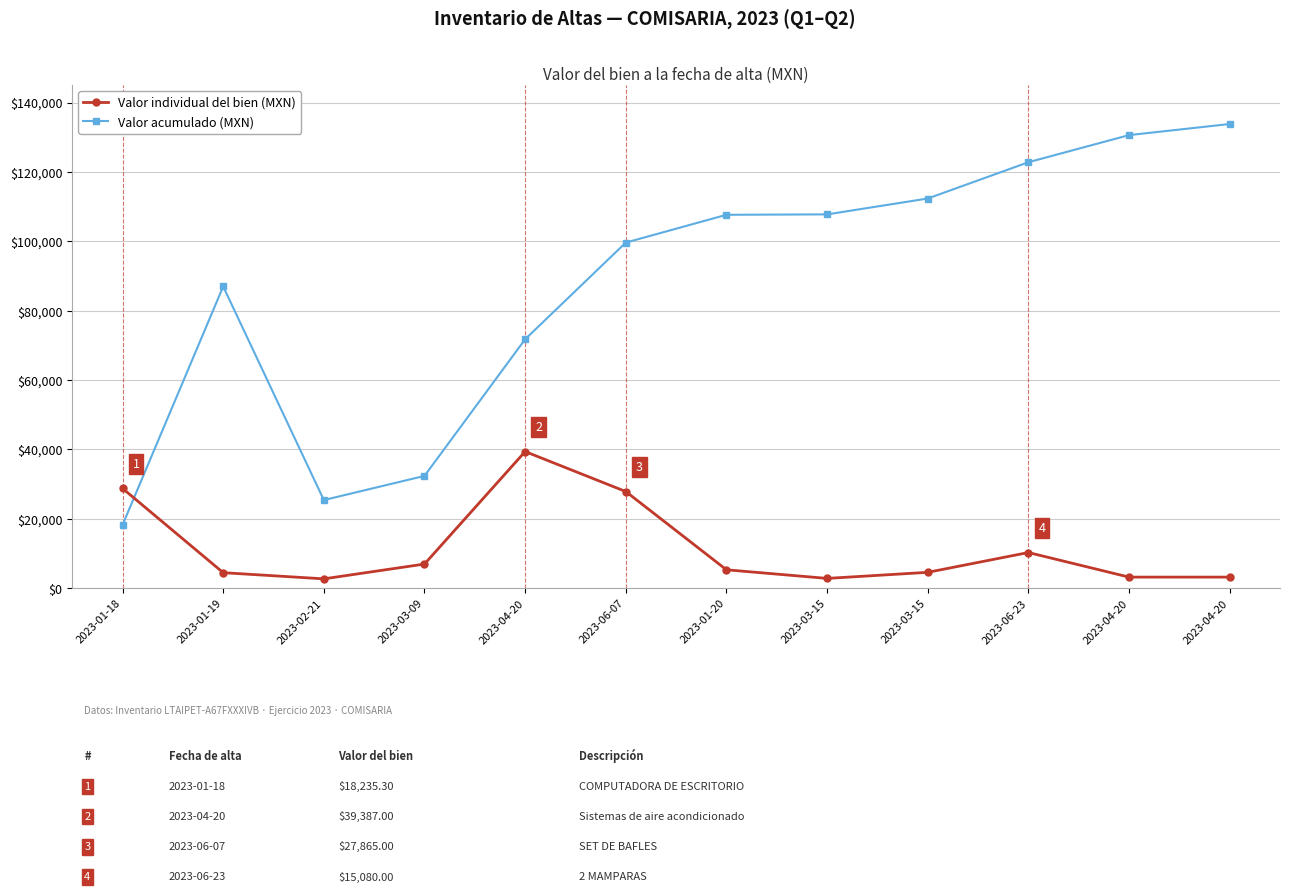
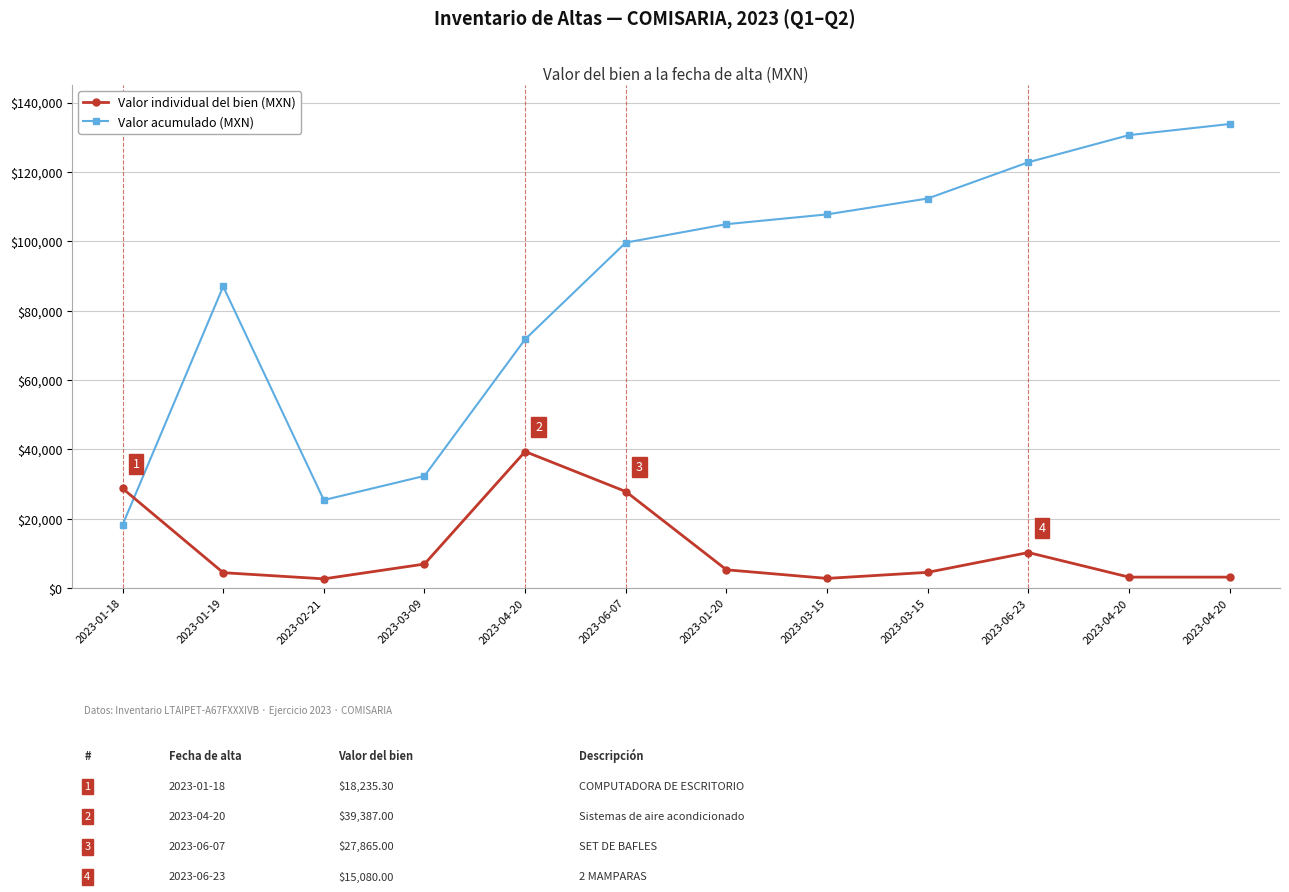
  {
    "Valor individual del bien (MXN)": {
      "2023-01-19": "$4,000",
      "2023-02-21": "$3,000",
      "2023-03-09": "$7,000",
      "2023-01-20": "$5,000"
    },
    "Valor acumulado (MXN)": {
      "2023-01-18": "$18,000",
      "2023-01-19": "$87,000",
      "2023-02-21": "$25,000",
      "2023-03-09": "$32,000",
      "2023-06-07": "$100,000",
-     "2023-01-20": "$108,000",
+     "2023-01-20": "$105,000",
      "2023-06-23": "$123,000"
    }
  }
